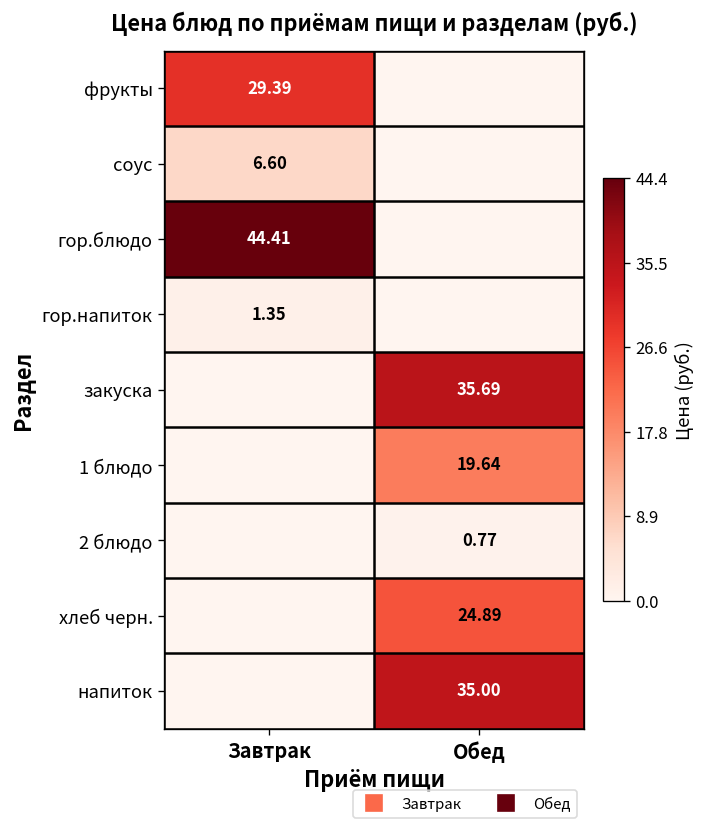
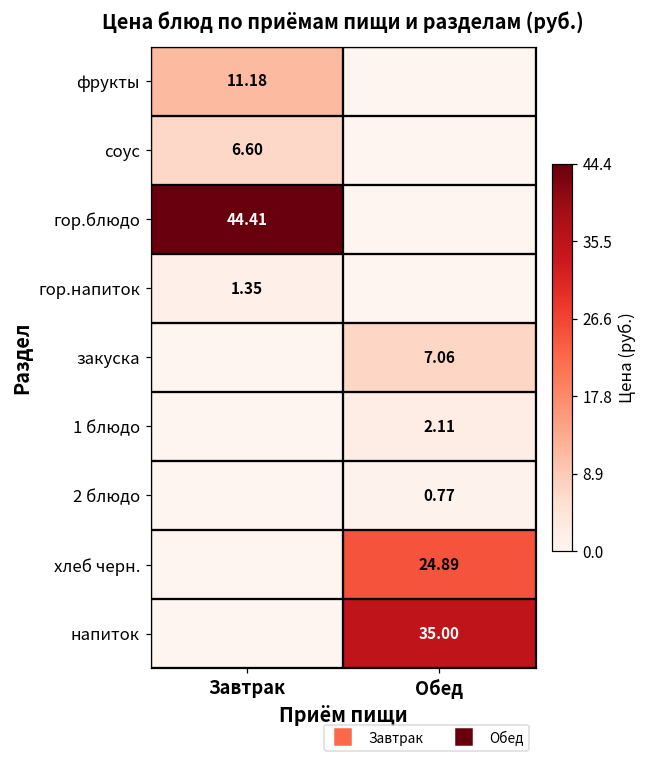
  {
    "фрукты": {
-     "Завтрак": 29.39
+     "Завтрак": 11.18
    },
    "соус": {
      "Завтрак": 6.60
    },
    "гор.блюдо": {
      "Завтрак": 44.41
    },
    "гор.напиток": {
      "Завтрак": 1.35
    },
    "закуска": {
-     "Обед": 35.69
+     "Обед": 7.06
    },
    "1 блюдо": {
-     "Обед": 19.64
+     "Обед": 2.11
    },
    "2 блюдо": {
      "Обед": 0.77
    },
    "хлеб черн.": {
      "Обед": 24.89
    },
    "напиток": {
      "Обед": 35.00
    }
  }
